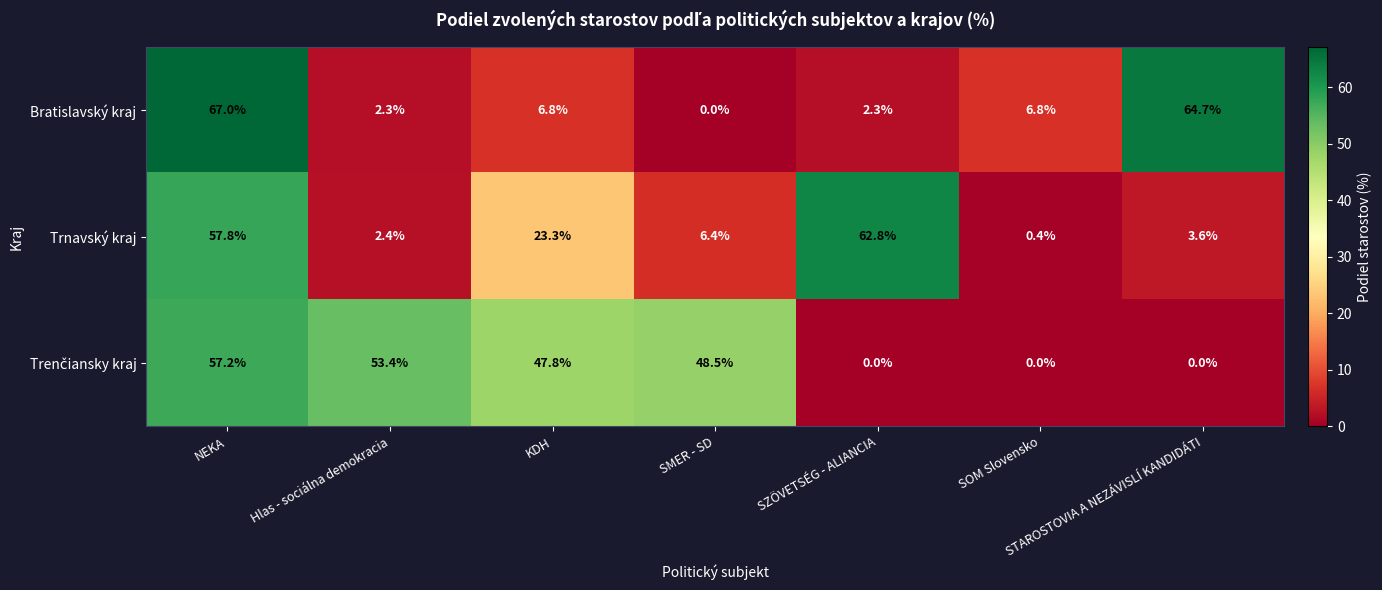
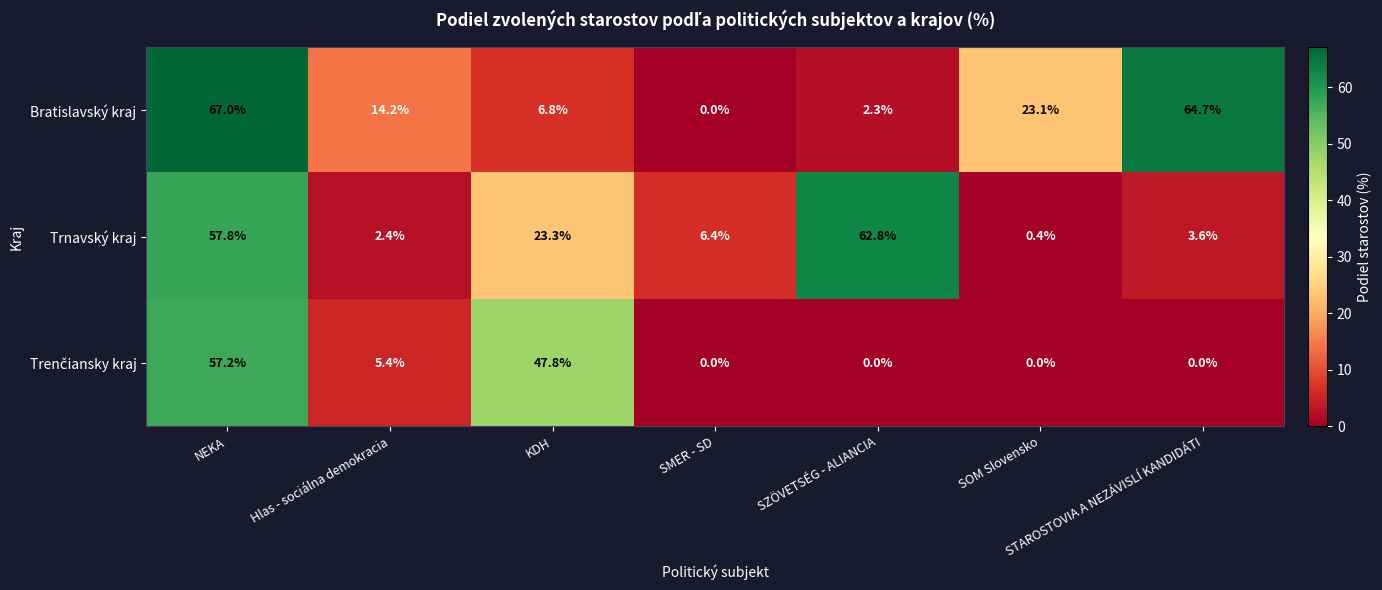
  {
    "Bratislavský kraj": {
      "NEKA": "67.0%",
-     "Hlas - sociálna demokracia": "2.3%",
+     "Hlas - sociálna demokracia": "14.2%",
      "KDH": "6.8%",
      "SMER - SD": "0.0%",
      "SZÖVETSÉG - ALIANCIA": "2.3%",
-     "SOM Slovensko": "6.8%",
+     "SOM Slovensko": "23.1%",
      "STAROSTOVIA A NEZÁVISLÍ KANDIDÁTI": "64.7%"
    },
    "Trnavský kraj": {
      "NEKA": "57.8%",
      "Hlas - sociálna demokracia": "2.4%",
      "KDH": "23.3%",
      "SMER - SD": "6.4%",
      "SZÖVETSÉG - ALIANCIA": "62.8%",
      "SOM Slovensko": "0.4%",
      "STAROSTOVIA A NEZÁVISLÍ KANDIDÁTI": "3.6%"
    },
    "Trenčiansky kraj": {
      "NEKA": "57.2%",
-     "Hlas - sociálna demokracia": "53.4%",
+     "Hlas - sociálna demokracia": "5.4%",
      "KDH": "47.8%",
-     "SMER - SD": "48.5%",
+     "SMER - SD": "0.0%",
      "SZÖVETSÉG - ALIANCIA": "0.0%",
      "SOM Slovensko": "0.0%",
      "STAROSTOVIA A NEZÁVISLÍ KANDIDÁTI": "0.0%"
    }
  }
